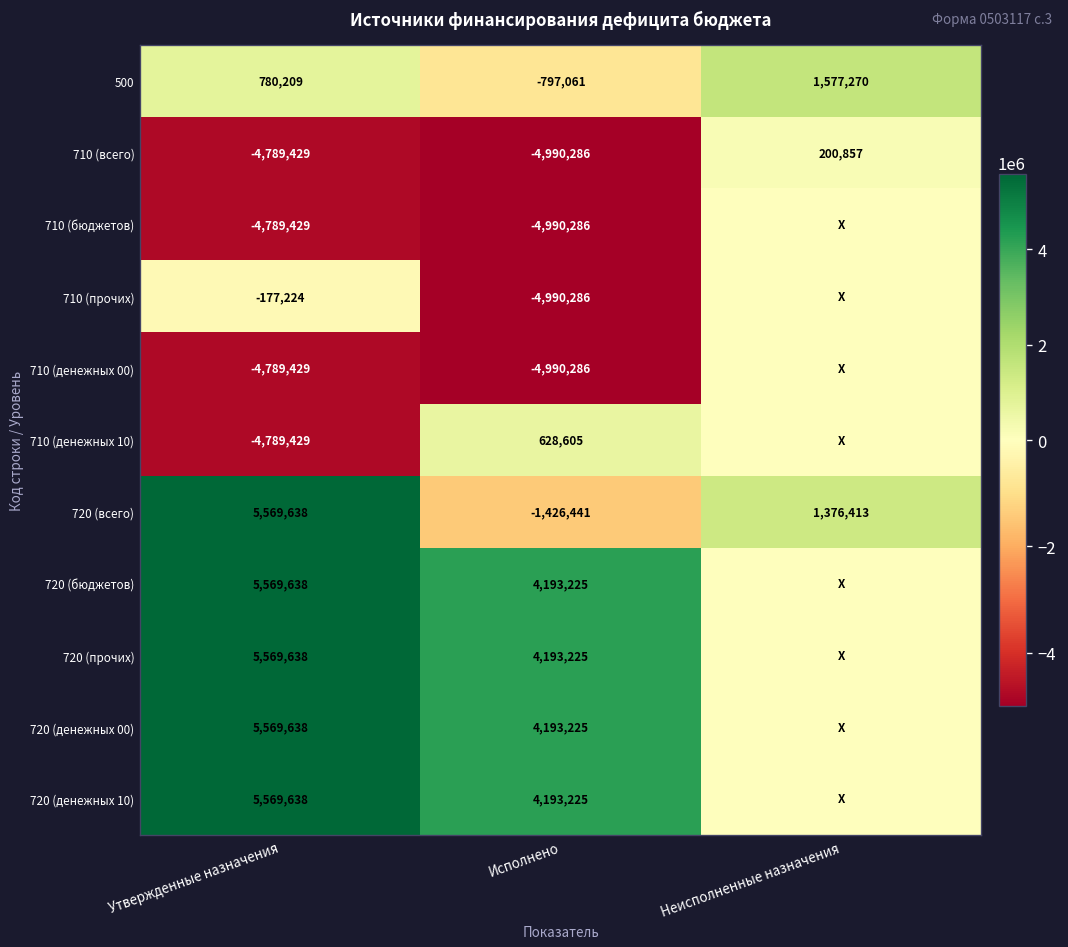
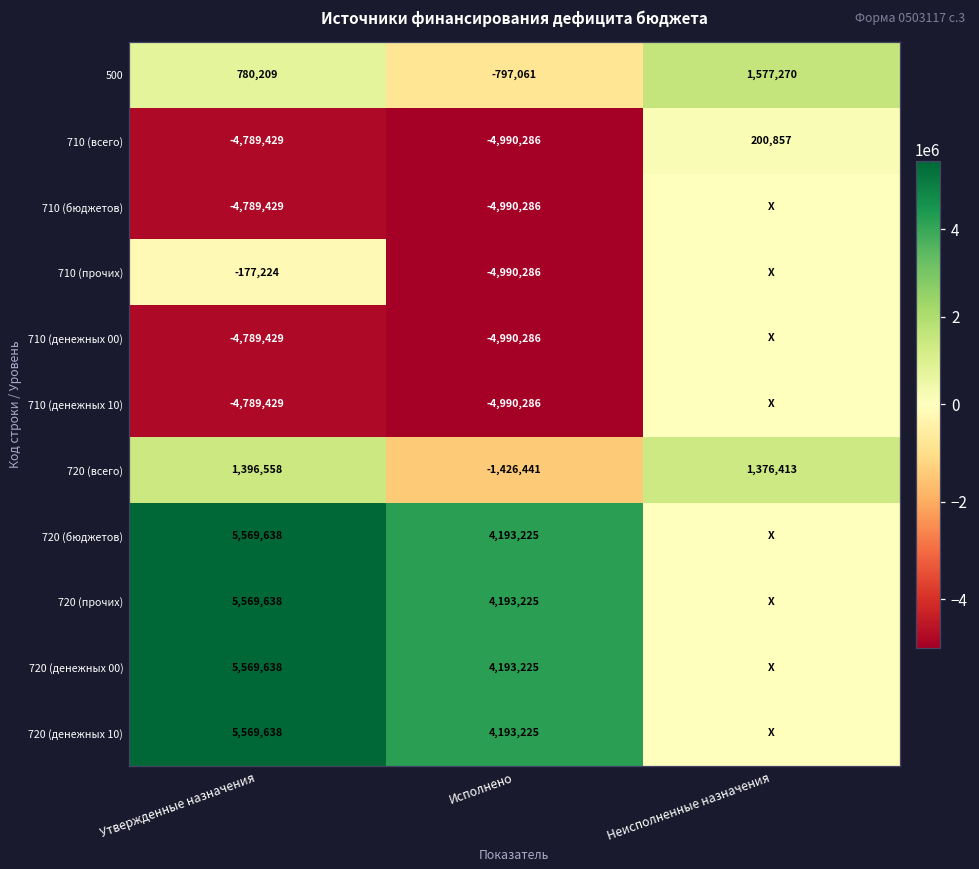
  {
    "500": {
      "Утвержденные назначения": "780,209",
      "Исполнено": "-797,061",
      "Неисполненные назначения": "1,577,270"
    },
    "710 (всего)": {
      "Утвержденные назначения": "-4,789,429",
      "Исполнено": "-4,990,286",
      "Неисполненные назначения": "200,857"
    },
    "710 (бюджетов)": {
      "Утвержденные назначения": "-4,789,429",
      "Исполнено": "-4,990,286"
    },
    "710 (прочих)": {
      "Утвержденные назначения": "-177,224",
      "Исполнено": "-4,990,286"
    },
    "710 (денежных 00)": {
      "Утвержденные назначения": "-4,789,429",
      "Исполнено": "-4,990,286"
    },
    "710 (денежных 10)": {
      "Утвержденные назначения": "-4,789,429",
-     "Исполнено": "628,605"
+     "Исполнено": "-4,990,286"
    },
    "720 (всего)": {
-     "Утвержденные назначения": "5,569,638",
+     "Утвержденные назначения": "1,396,558",
      "Исполнено": "-1,426,441",
      "Неисполненные назначения": "1,376,413"
    },
    "720 (бюджетов)": {
      "Утвержденные назначения": "5,569,638",
      "Исполнено": "4,193,225"
    },
    "720 (прочих)": {
      "Утвержденные назначения": "5,569,638",
      "Исполнено": "4,193,225"
    },
    "720 (денежных 00)": {
      "Утвержденные назначения": "5,569,638",
      "Исполнено": "4,193,225"
    },
    "720 (денежных 10)": {
      "Утвержденные назначения": "5,569,638",
      "Исполнено": "4,193,225"
    }
  }
